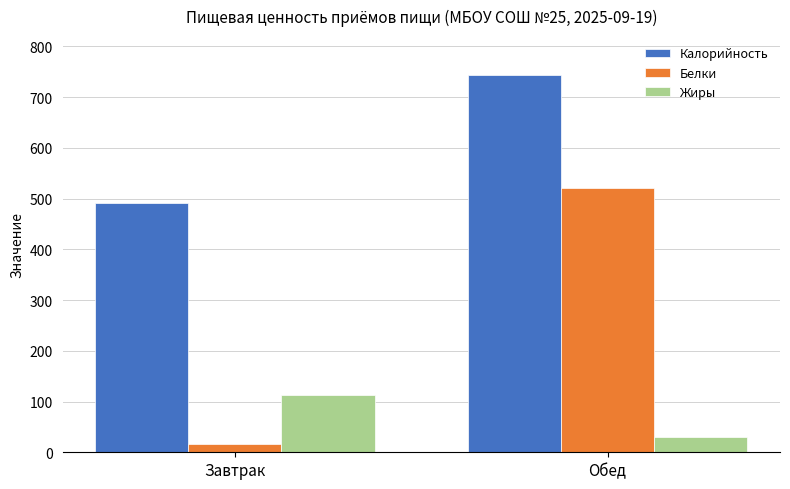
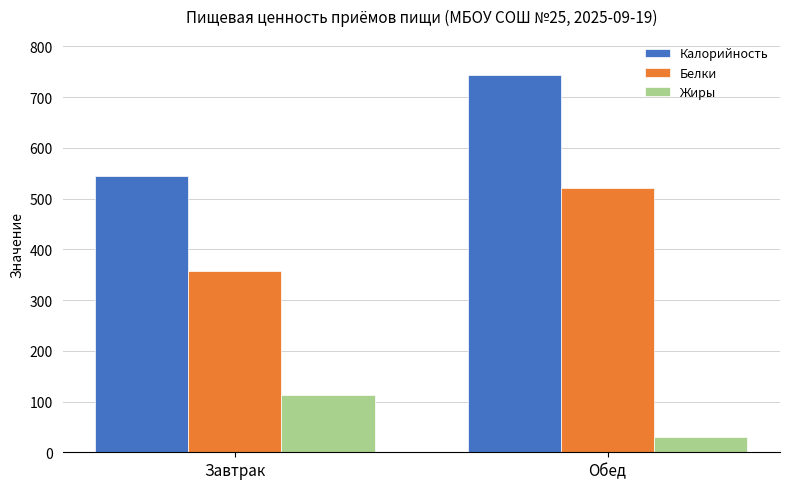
  {
    "Калорийность": {
-     "Завтрак": 490,
+     "Завтрак": 540,
      "Обед": 740
    },
    "Белки": {
-     "Завтрак": 20,
+     "Завтрак": 360,
      "Обед": 520
    },
    "Жиры": {
      "Завтрак": 110,
      "Обед": 30
    }
  }
